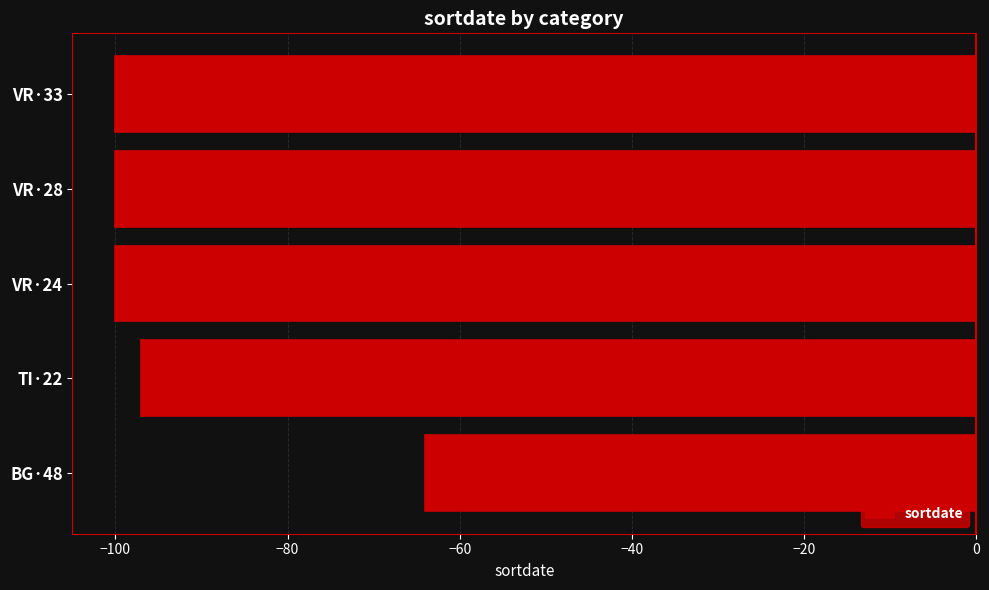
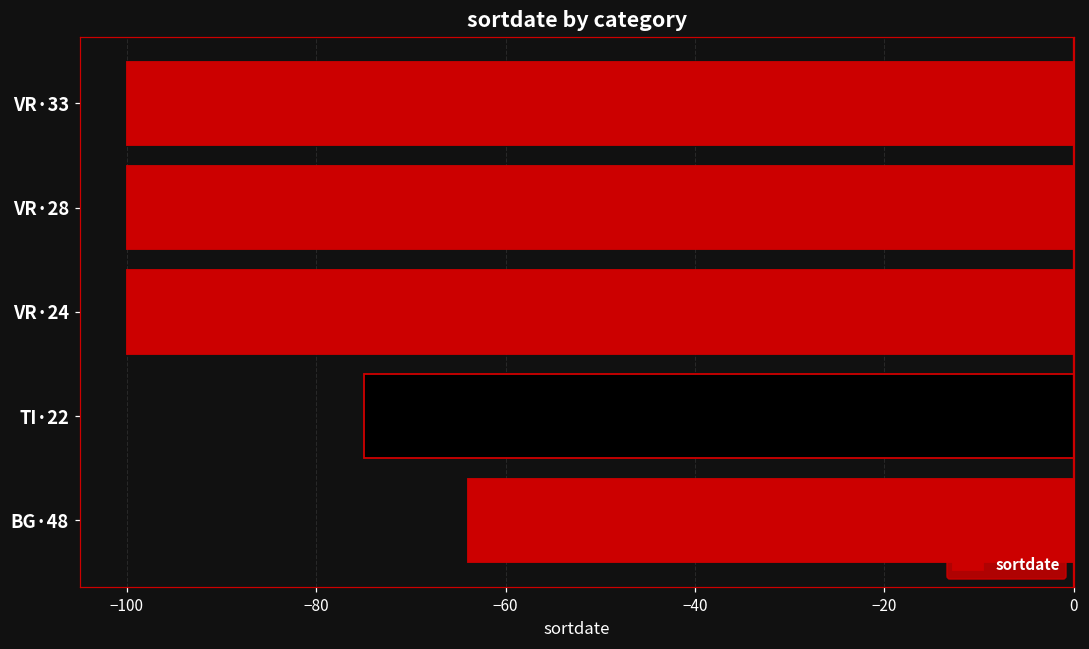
  {
    "VR·33": -100,
    "VR·28": -100,
    "VR·24": -100,
-   "TI·22": -97,
+   "TI·22": -75,
    "BG·48": -64
  }
